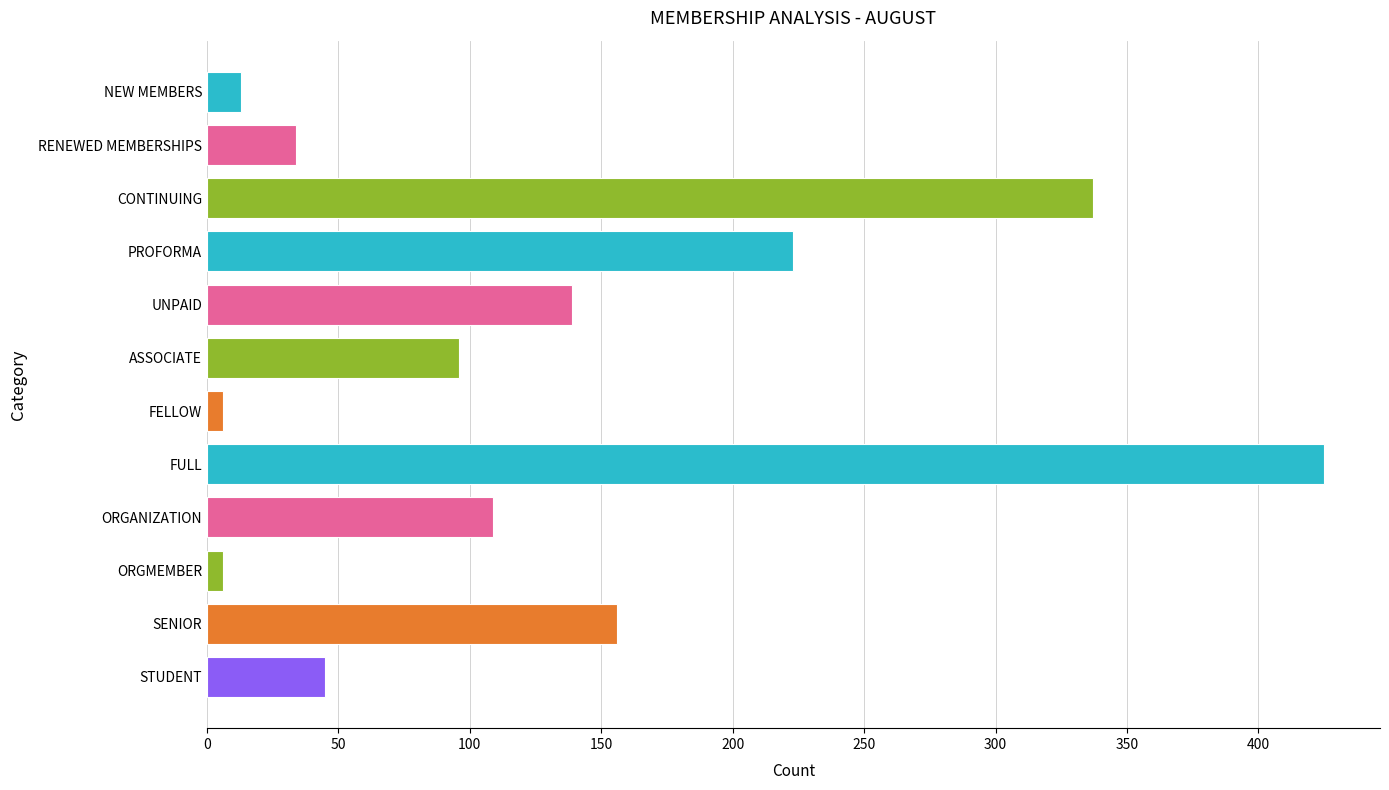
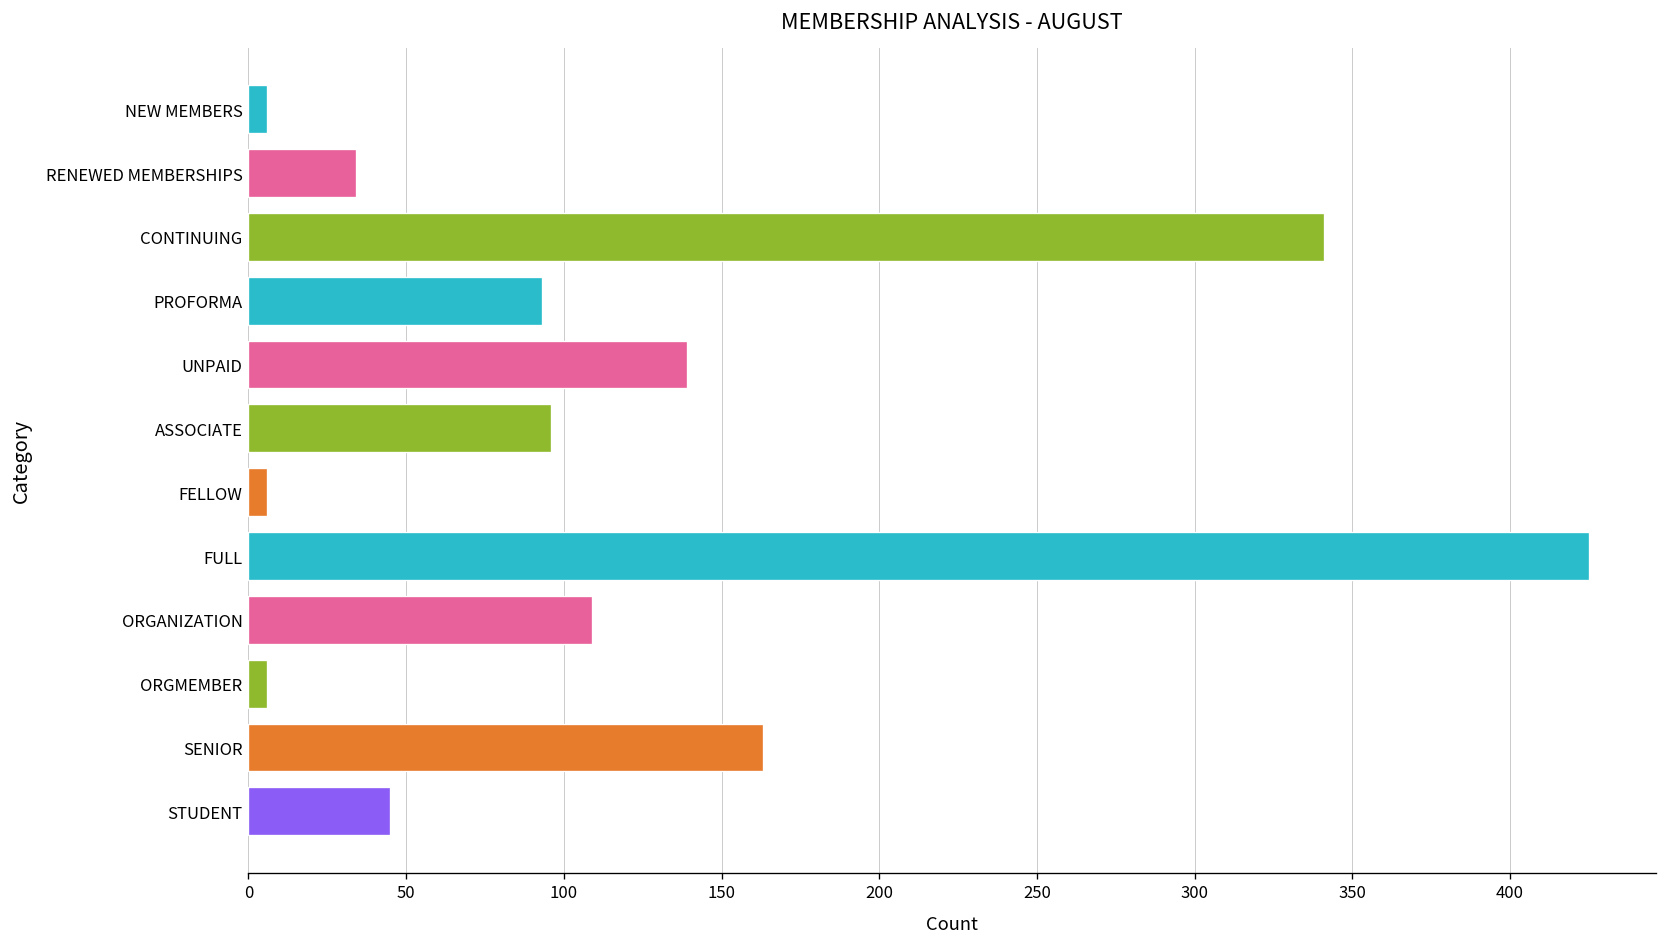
  {
-   "NEW MEMBERS": 13,
+   "NEW MEMBERS": 6,
    "RENEWED MEMBERSHIPS": 34,
-   "CONTINUING": 337,
-   "PROFORMA": 223,
+   "CONTINUING": 341,
+   "PROFORMA": 93,
    "UNPAID": 139,
    "ASSOCIATE": 96,
    "FELLOW": 6,
    "FULL": 425,
    "ORGANIZATION": 109,
    "ORGMEMBER": 6,
-   "SENIOR": 156,
+   "SENIOR": 163,
    "STUDENT": 45
  }
